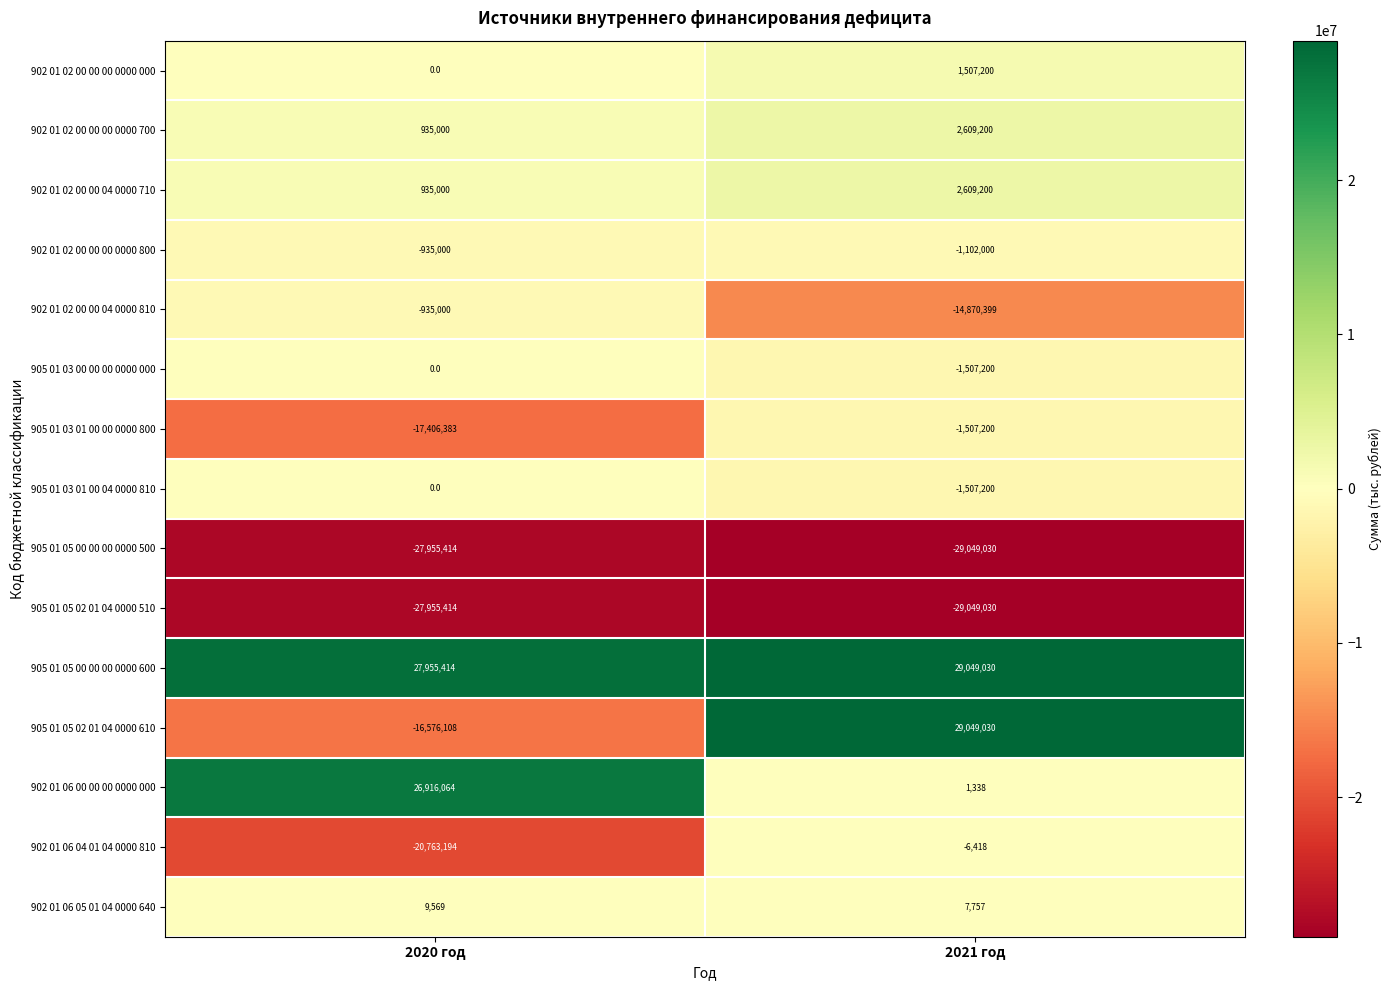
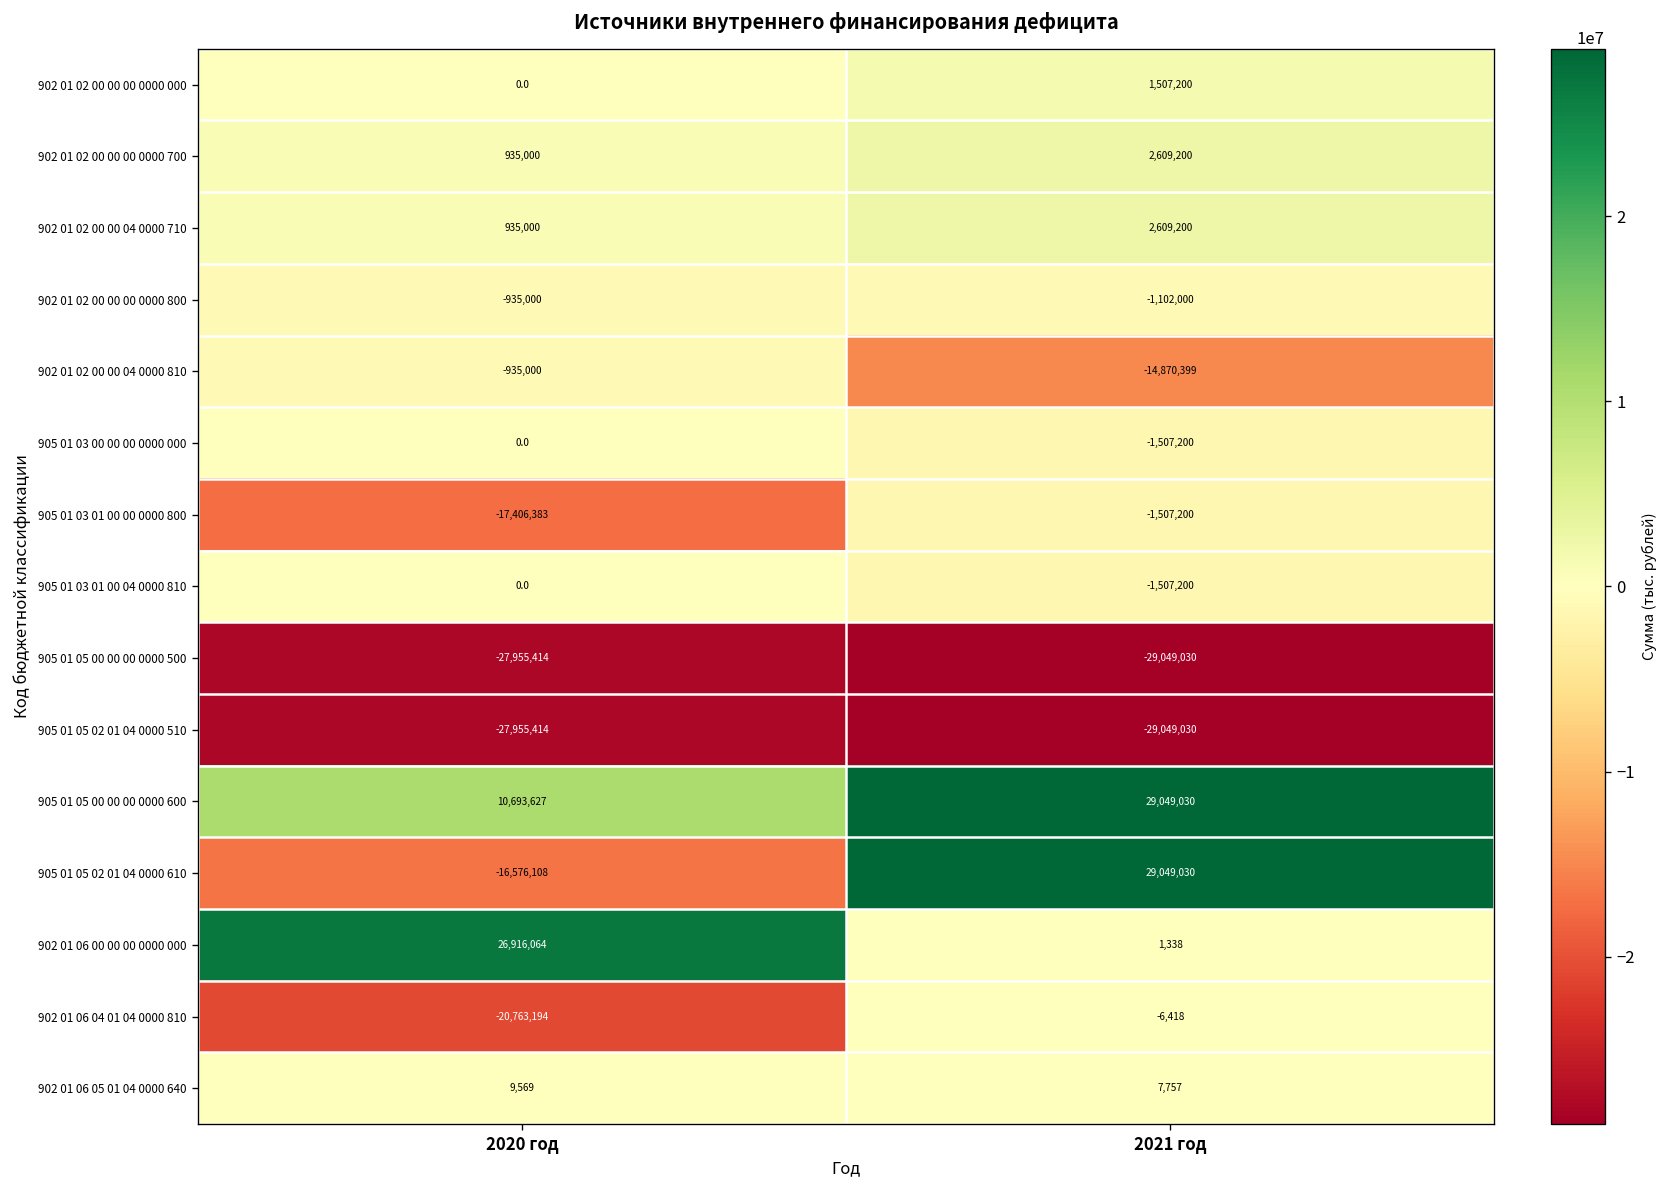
  {
    "902 01 02 00 00 00 0000 000": {
      "2020 год": "0.0",
      "2021 год": "1,507,200"
    },
    "902 01 02 00 00 00 0000 700": {
      "2020 год": "935,000",
      "2021 год": "2,609,200"
    },
    "902 01 02 00 00 04 0000 710": {
      "2020 год": "935,000",
      "2021 год": "2,609,200"
    },
    "902 01 02 00 00 00 0000 800": {
      "2020 год": "-935,000",
      "2021 год": "-1,102,000"
    },
    "902 01 02 00 00 04 0000 810": {
      "2020 год": "-935,000",
      "2021 год": "-14,870,399"
    },
    "905 01 03 00 00 00 0000 000": {
      "2020 год": "0.0",
      "2021 год": "-1,507,200"
    },
    "905 01 03 01 00 00 0000 800": {
      "2020 год": "-17,406,383",
      "2021 год": "-1,507,200"
    },
    "905 01 03 01 00 04 0000 810": {
      "2020 год": "0.0",
      "2021 год": "-1,507,200"
    },
    "905 01 05 00 00 00 0000 500": {
      "2020 год": "-27,955,414",
      "2021 год": "-29,049,030"
    },
    "905 01 05 02 01 04 0000 510": {
      "2020 год": "-27,955,414",
      "2021 год": "-29,049,030"
    },
    "905 01 05 00 00 00 0000 600": {
-     "2020 год": "27,955,414",
+     "2020 год": "10,693,627",
      "2021 год": "29,049,030"
    },
    "905 01 05 02 01 04 0000 610": {
      "2020 год": "-16,576,108",
      "2021 год": "29,049,030"
    },
    "902 01 06 00 00 00 0000 000": {
      "2020 год": "26,916,064",
      "2021 год": "1,338"
    },
    "902 01 06 04 01 04 0000 810": {
      "2020 год": "-20,763,194",
      "2021 год": "-6,418"
    },
    "902 01 06 05 01 04 0000 640": {
      "2020 год": "9,569",
      "2021 год": "7,757"
    }
  }
